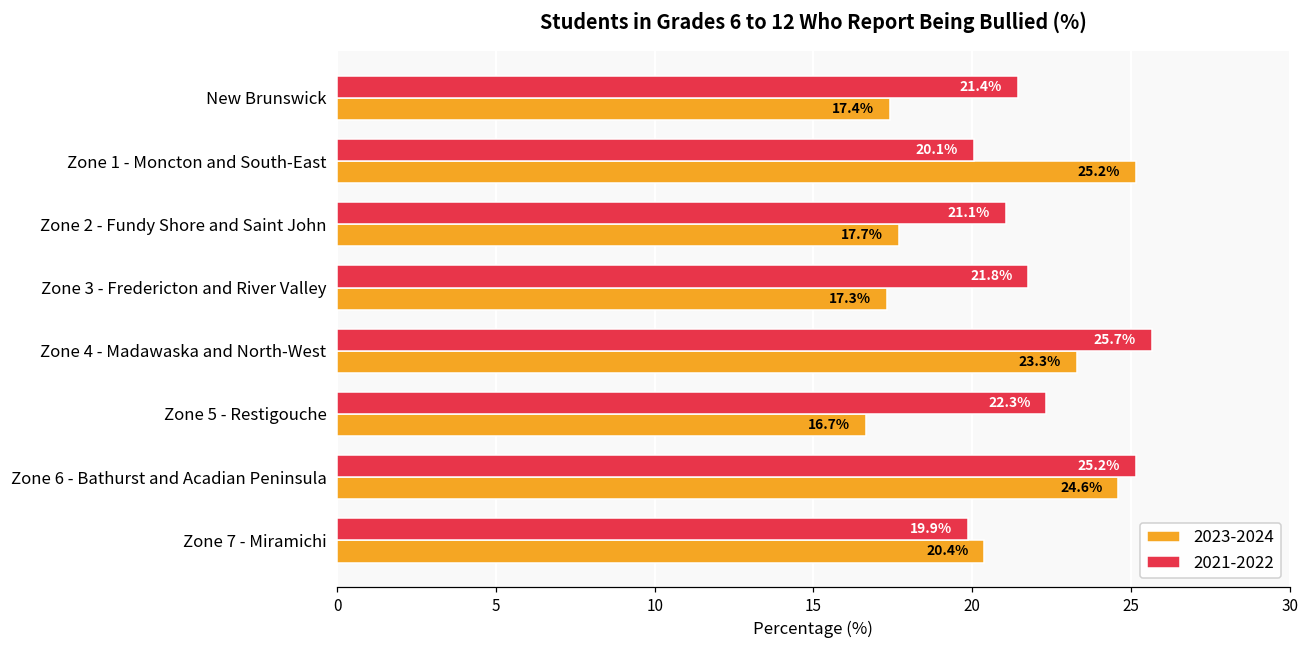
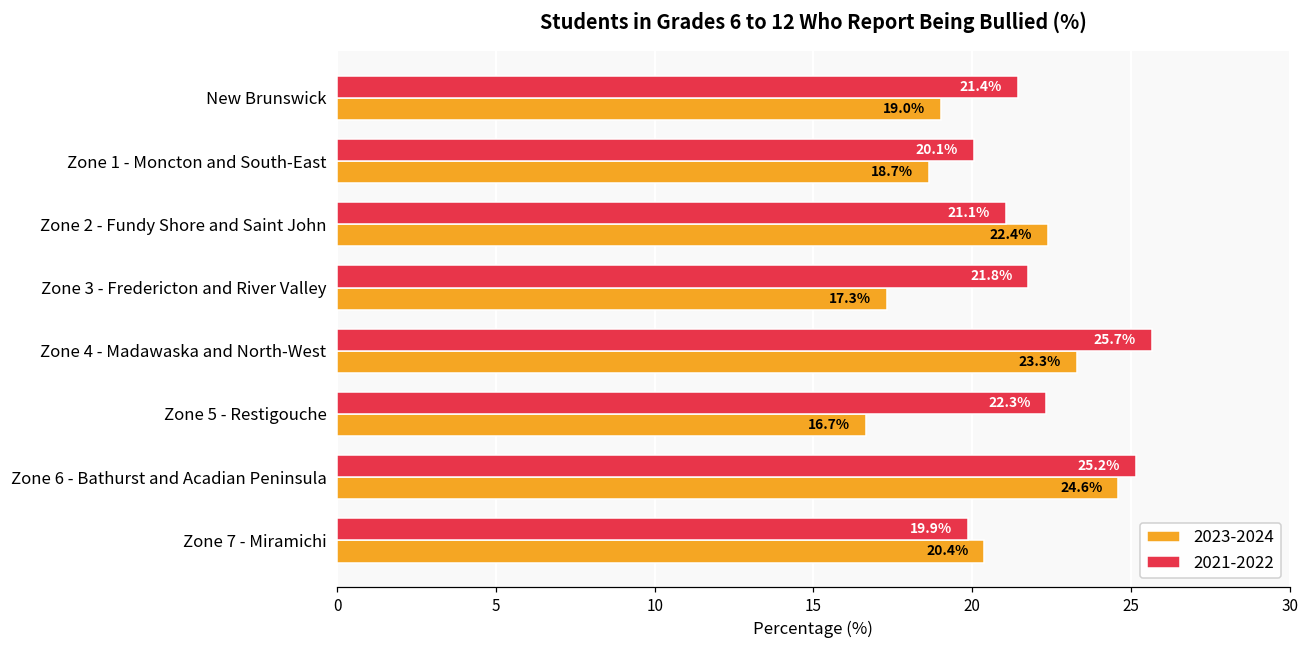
  {
    "2023-2024": {
-     "New Brunswick": "17.4%",
-     "Zone 1 - Moncton and South-East": "25.2%",
-     "Zone 2 - Fundy Shore and Saint John": "17.7%",
+     "New Brunswick": "19.0%",
+     "Zone 1 - Moncton and South-East": "18.7%",
+     "Zone 2 - Fundy Shore and Saint John": "22.4%",
      "Zone 3 - Fredericton and River Valley": "17.3%",
      "Zone 4 - Madawaska and North-West": "23.3%",
      "Zone 5 - Restigouche": "16.7%",
      "Zone 6 - Bathurst and Acadian Peninsula": "24.6%",
      "Zone 7 - Miramichi": "20.4%"
    },
    "2021-2022": {
      "New Brunswick": "21.4%",
      "Zone 1 - Moncton and South-East": "20.1%",
      "Zone 2 - Fundy Shore and Saint John": "21.1%",
      "Zone 3 - Fredericton and River Valley": "21.8%",
      "Zone 4 - Madawaska and North-West": "25.7%",
      "Zone 5 - Restigouche": "22.3%",
      "Zone 6 - Bathurst and Acadian Peninsula": "25.2%",
      "Zone 7 - Miramichi": "19.9%"
    }
  }
